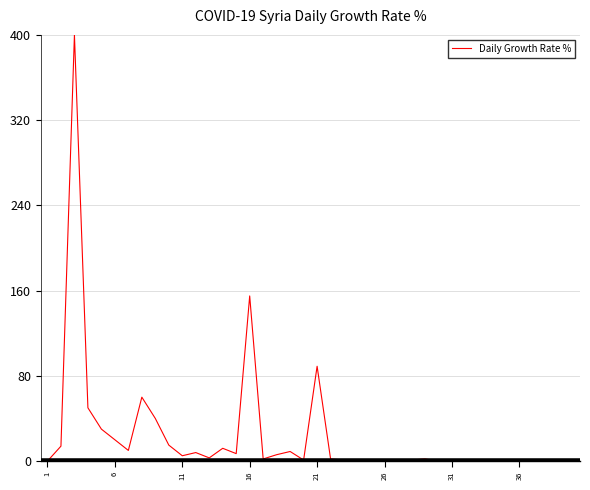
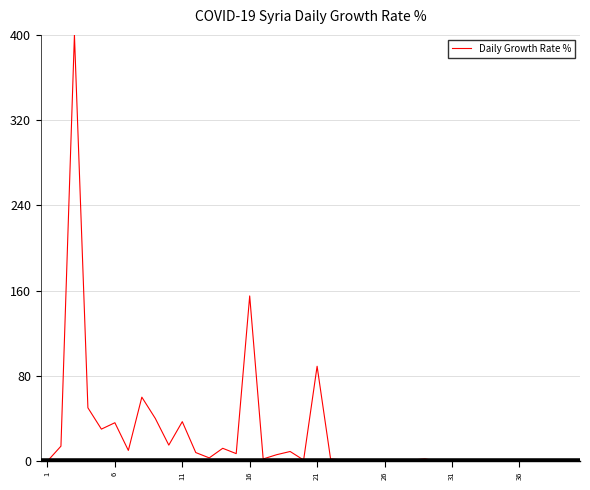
  {
    "1": 0,
-   "6": 20,
-   "11": 5,
+   "6": 36,
+   "11": 37,
    "16": 155,
    "21": 89,
    "26": 0,
    "31": 1,
    "36": 0
  }
